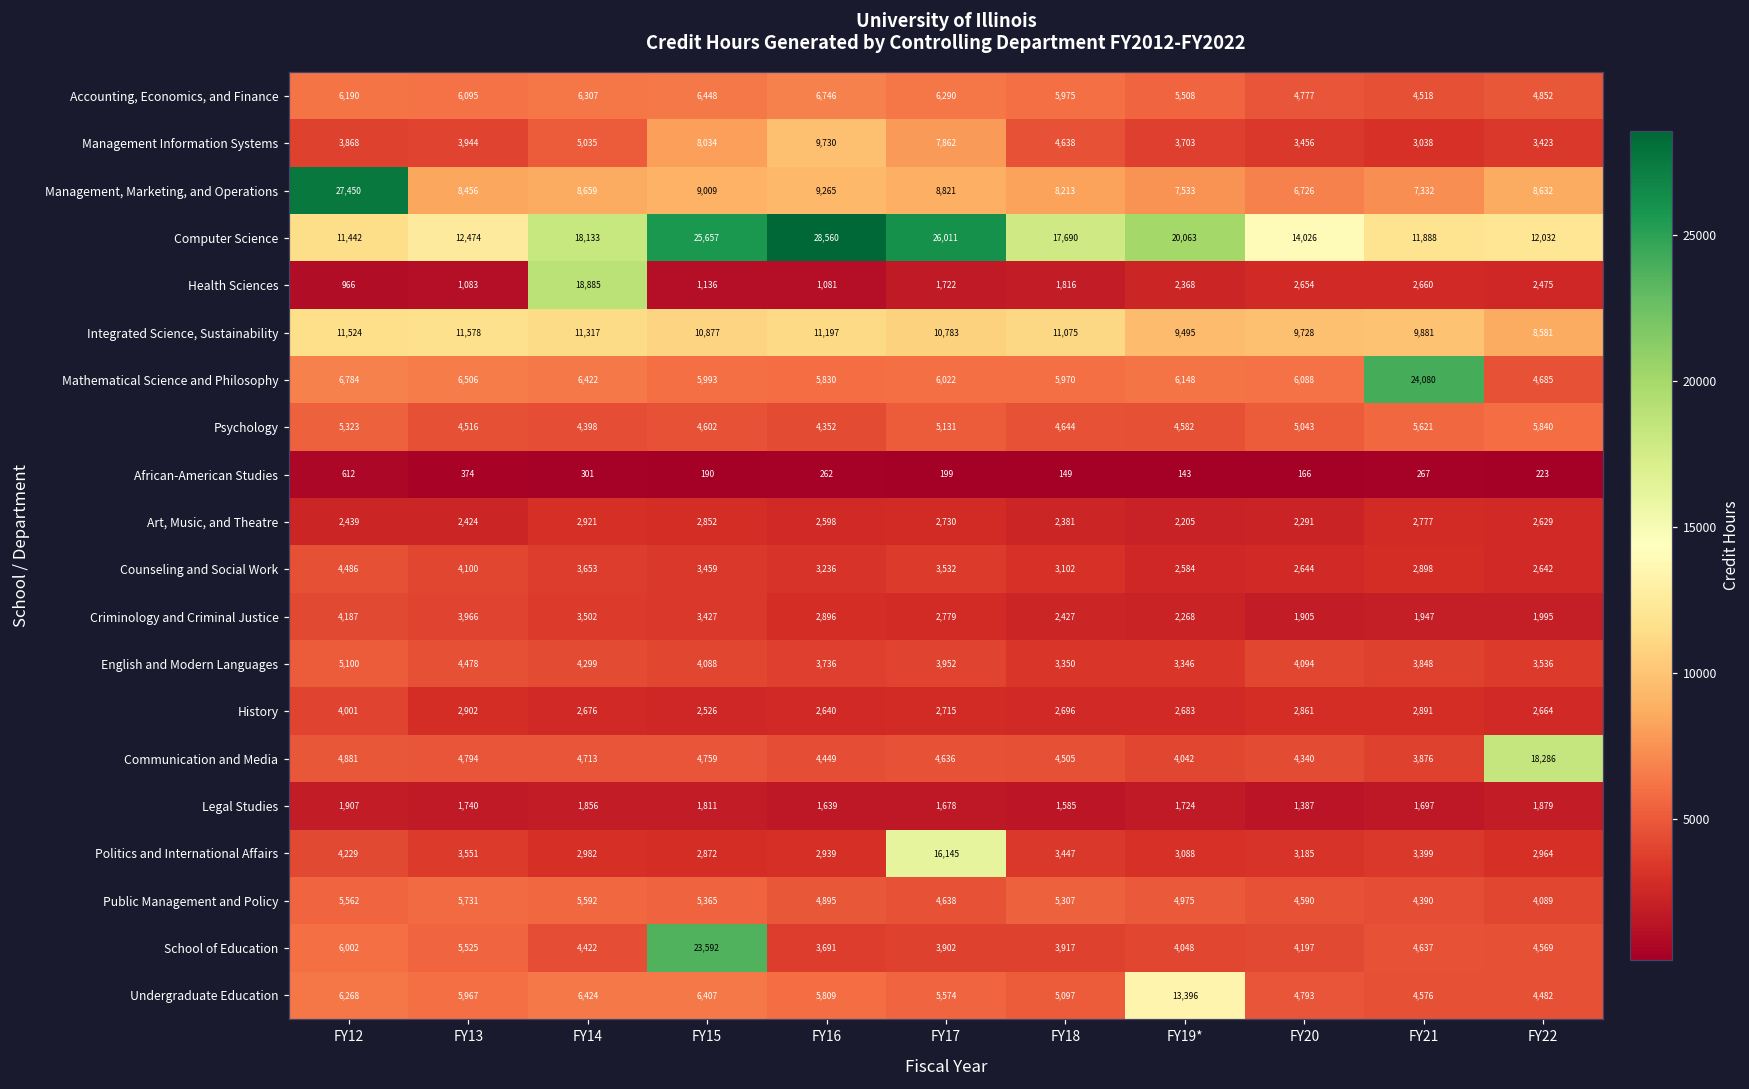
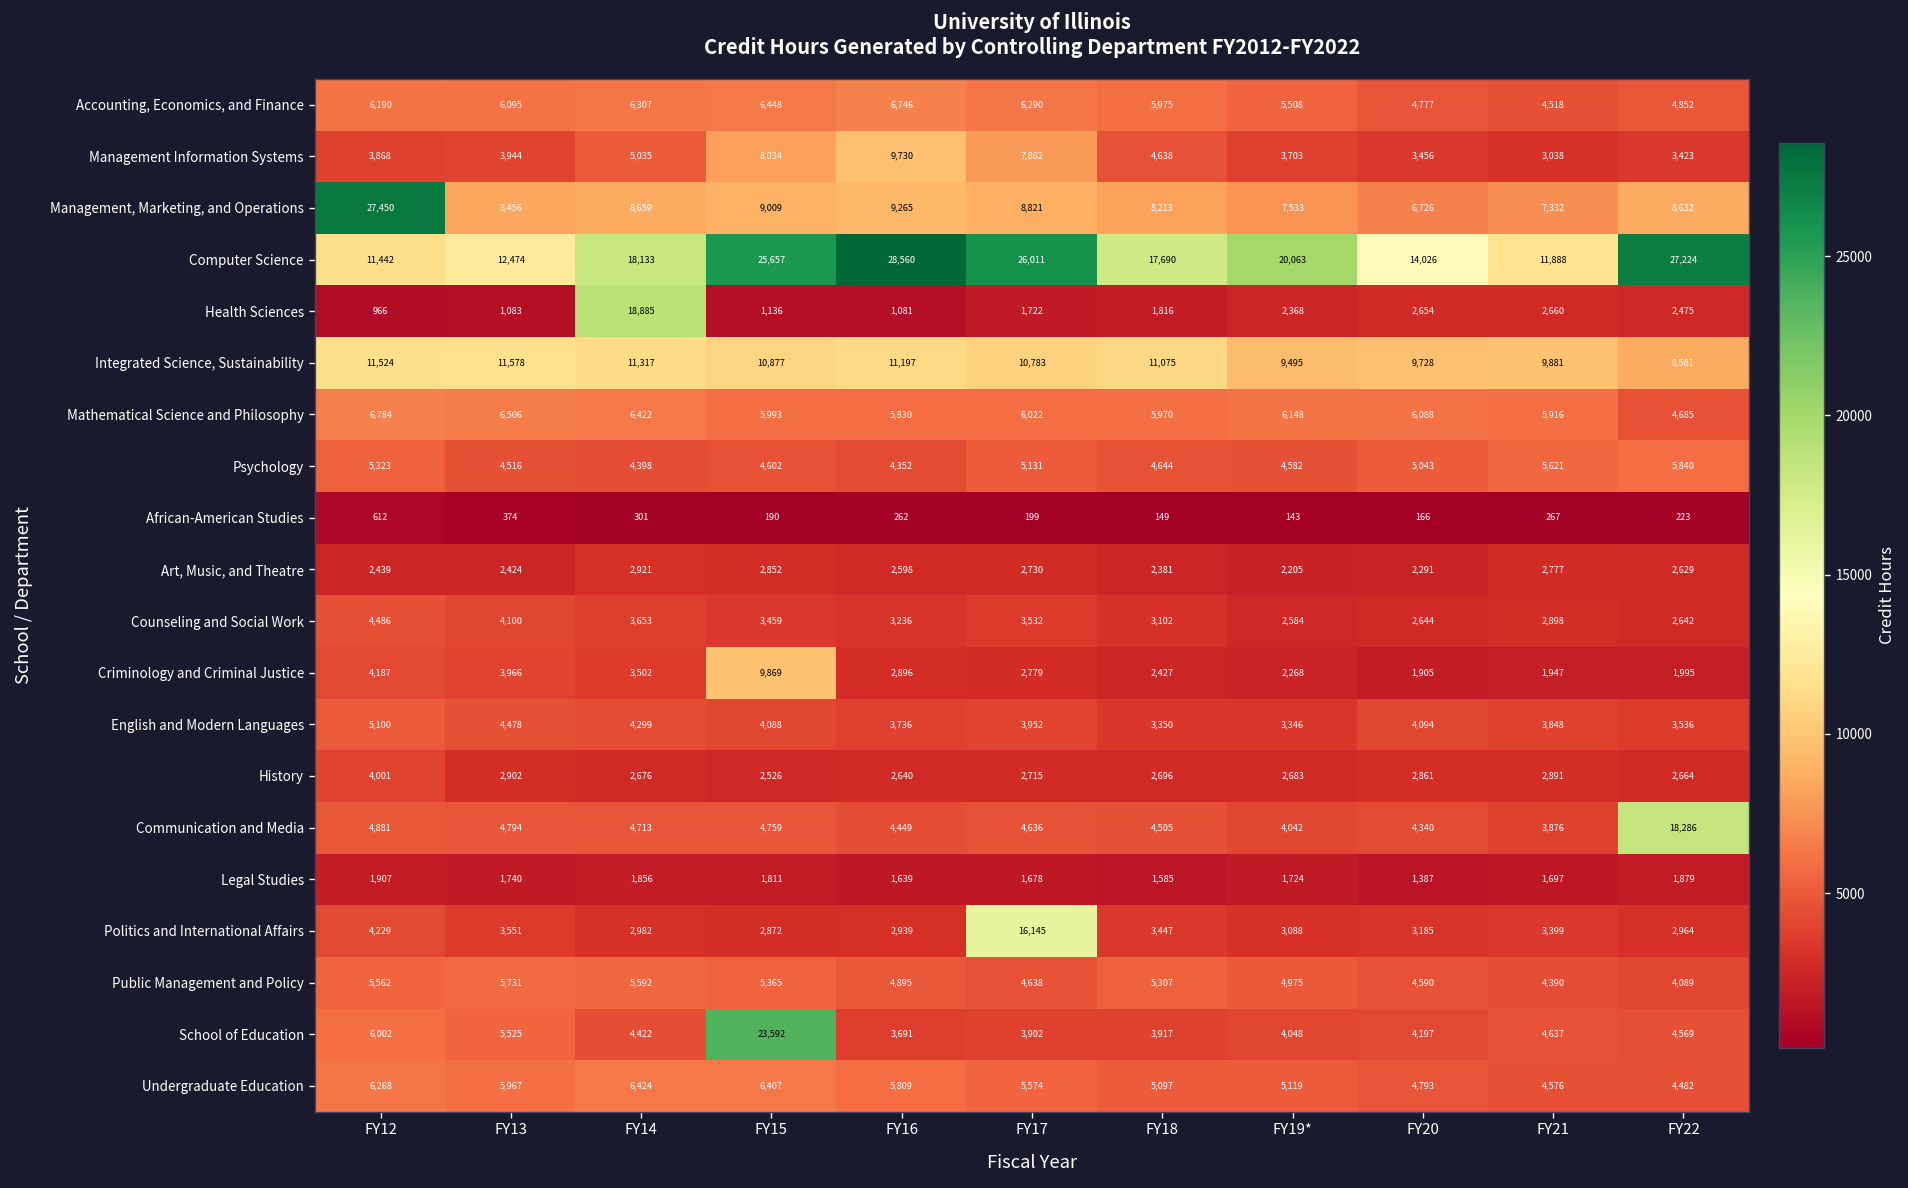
  {
    "Computer Science": {
      "FY12": "11,442",
      "FY13": "12,474",
      "FY14": "18,133",
      "FY15": "25,657",
      "FY16": "28,560",
      "FY17": "26,011",
      "FY18": "17,690",
      "FY19*": "20,063",
      "FY20": "14,026",
      "FY21": "11,888",
-     "FY22": "12,032"
+     "FY22": "27,224"
    },
    "Mathematical Science and Philosophy": {
      "FY12": "6,784",
      "FY13": "6,506",
      "FY14": "6,422",
      "FY15": "5,993",
      "FY16": "5,830",
      "FY17": "6,022",
      "FY18": "5,970",
      "FY19*": "6,148",
      "FY20": "6,088",
-     "FY21": "24,080",
+     "FY21": "5,916",
      "FY22": "4,685"
    },
    "Criminology and Criminal Justice": {
      "FY12": "4,187",
      "FY13": "3,966",
      "FY14": "3,502",
-     "FY15": "3,427",
+     "FY15": "9,869",
      "FY16": "2,896",
      "FY17": "2,779",
      "FY18": "2,427",
      "FY19*": "2,268",
      "FY20": "1,905",
      "FY21": "1,947",
      "FY22": "1,995"
    },
    "Undergraduate Education": {
      "FY12": "6,268",
      "FY13": "5,967",
      "FY14": "6,424",
      "FY15": "6,407",
      "FY16": "5,809",
      "FY17": "5,574",
      "FY18": "5,097",
-     "FY19*": "13,396",
+     "FY19*": "5,119",
      "FY20": "4,793",
      "FY21": "4,576",
      "FY22": "4,482"
    }
  }
